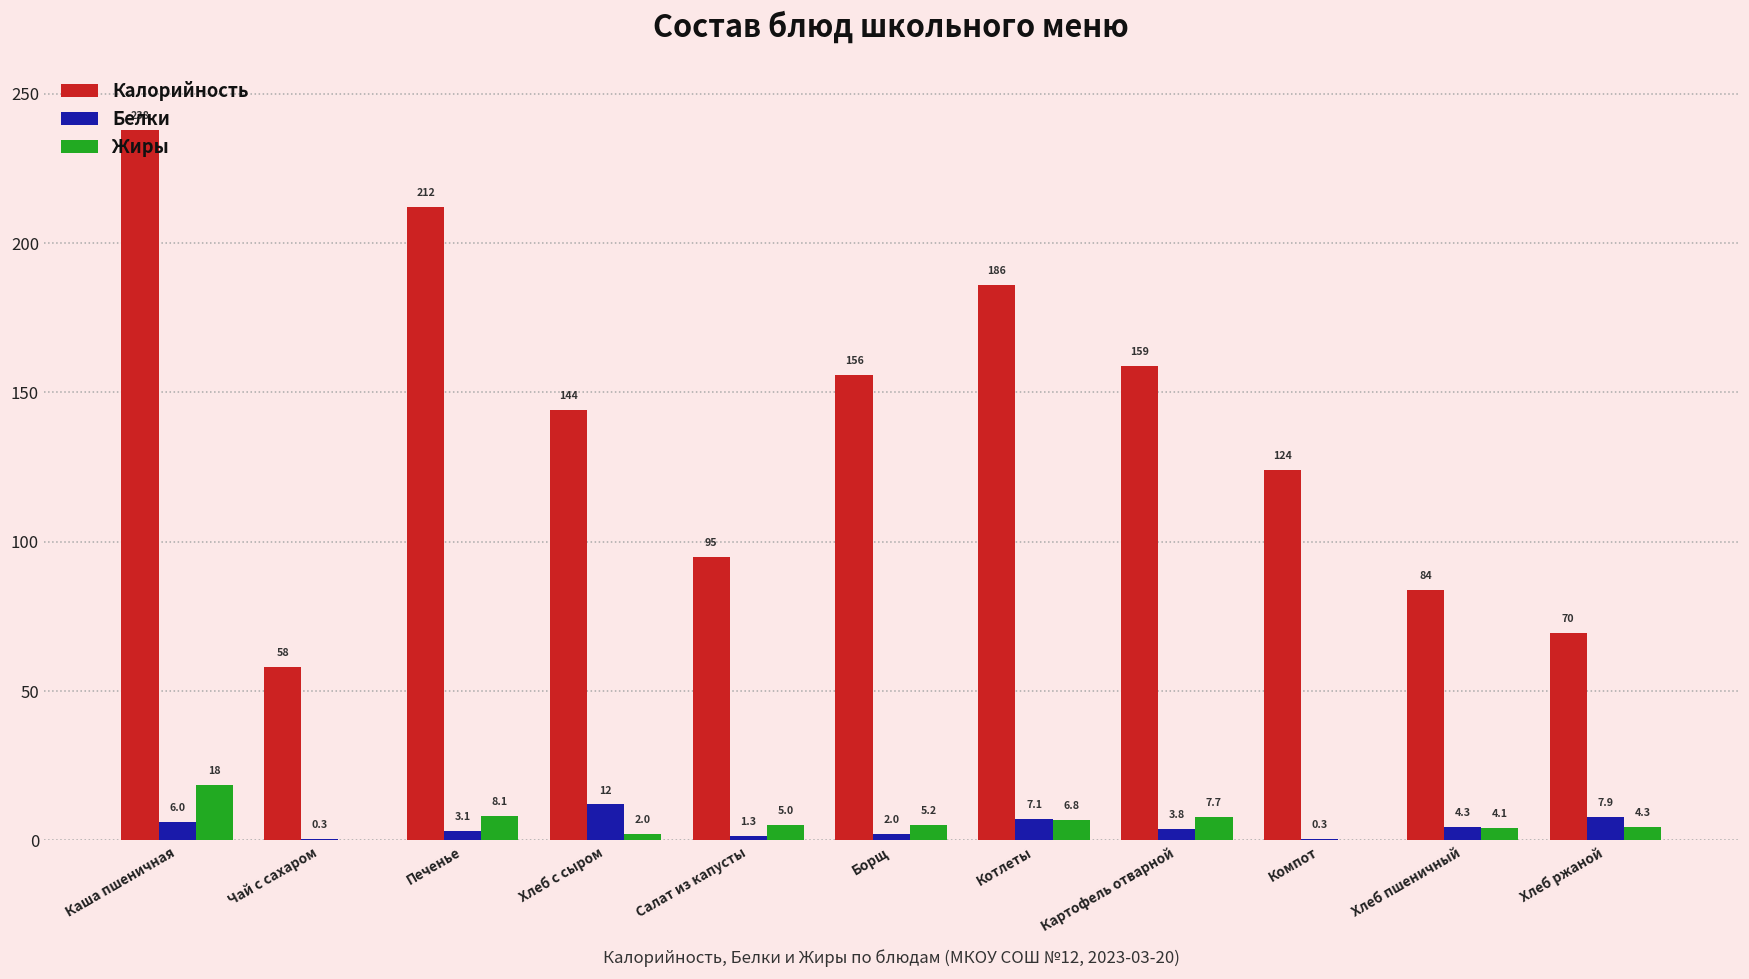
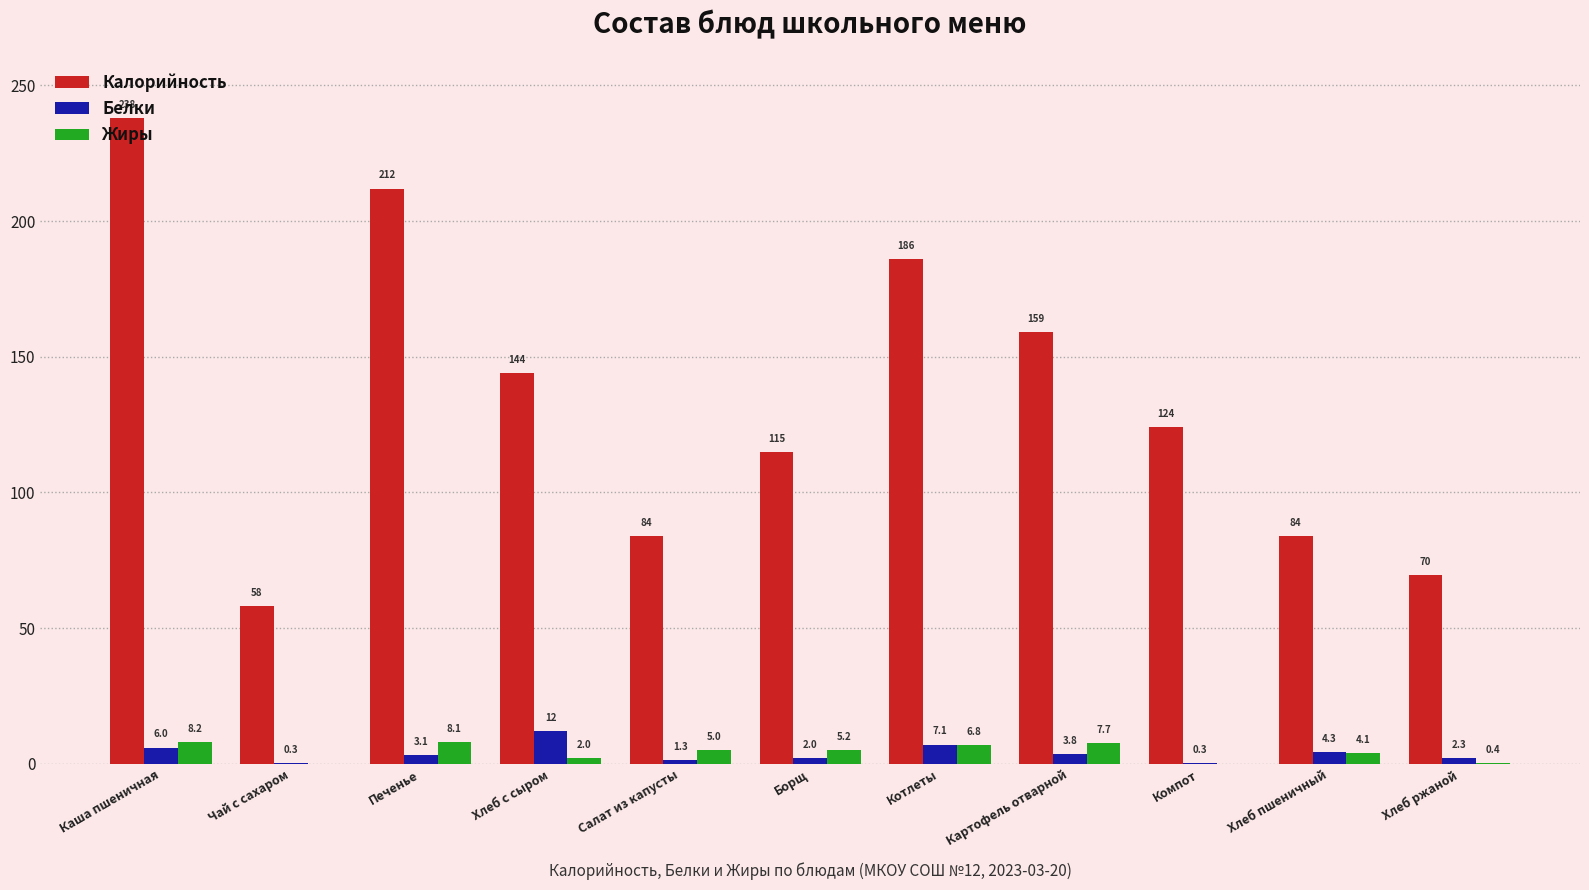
  {
    "Калорийность": {
      "Каша пшеничная": 238,
      "Чай с сахаром": 58,
      "Печенье": 212,
      "Хлеб с сыром": 144,
-     "Салат из капусты": 95,
-     "Борщ": 156,
+     "Салат из капусты": 84,
+     "Борщ": 115,
      "Котлеты": 186,
      "Картофель отварной": 159,
      "Компот": 124,
      "Хлеб пшеничный": 84,
      "Хлеб ржаной": 70
    },
    "Белки": {
      "Каша пшеничная": 6.0,
      "Чай с сахаром": 0.3,
      "Печенье": 3.1,
      "Хлеб с сыром": 12,
      "Салат из капусты": 1.3,
      "Борщ": 2.0,
      "Котлеты": 7.1,
      "Картофель отварной": 3.8,
      "Компот": 0.3,
      "Хлеб пшеничный": 4.3,
-     "Хлеб ржаной": 7.9
+     "Хлеб ржаной": 2.3
    },
    "Жиры": {
-     "Каша пшеничная": 18,
+     "Каша пшеничная": 8.2,
      "Печенье": 8.1,
      "Хлеб с сыром": 2.0,
      "Салат из капусты": 5.0,
      "Борщ": 5.2,
      "Котлеты": 6.8,
      "Картофель отварной": 7.7,
      "Хлеб пшеничный": 4.1,
-     "Хлеб ржаной": 4.3
+     "Хлеб ржаной": 0.4
    }
  }
